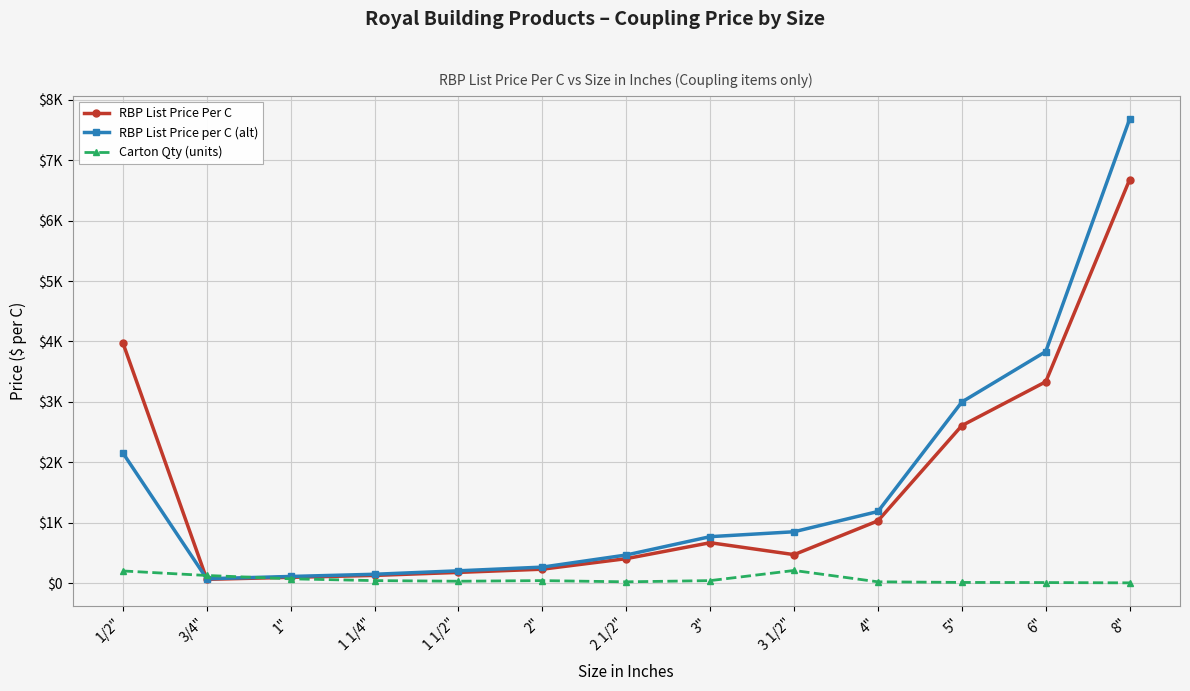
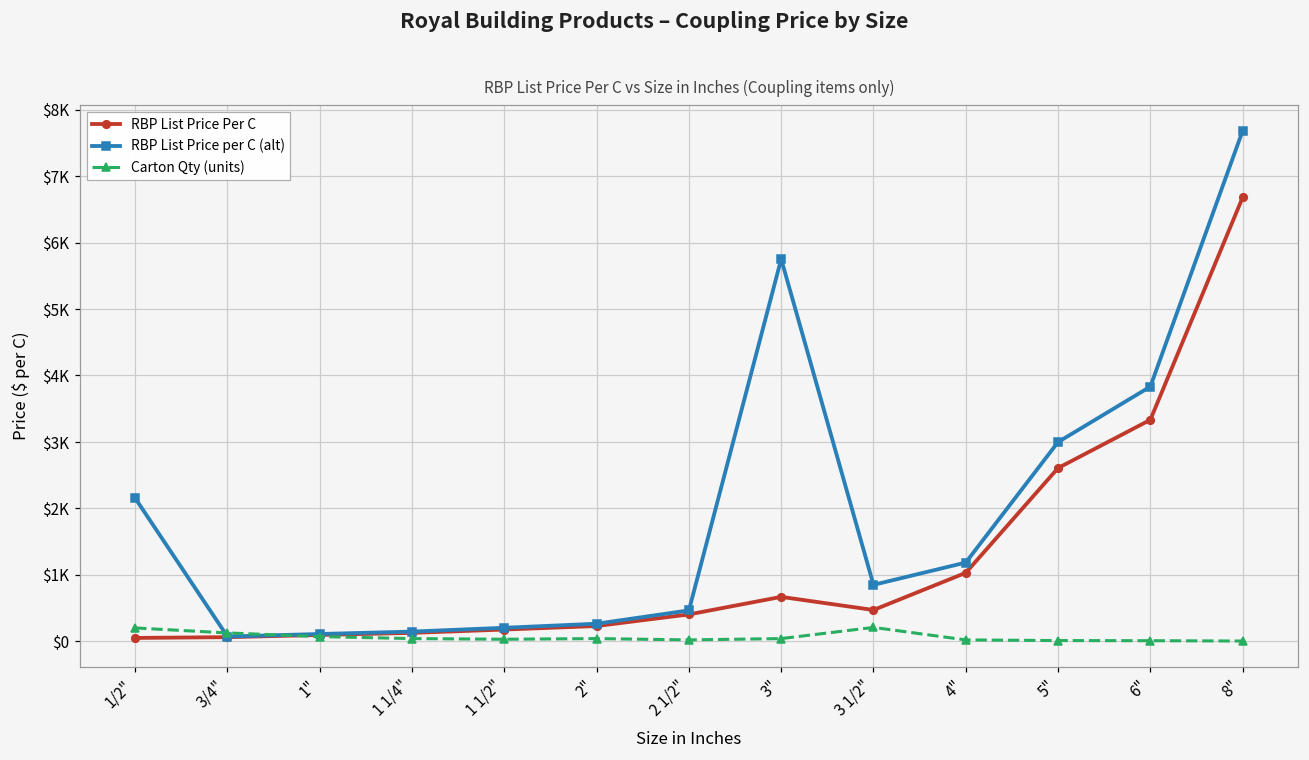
  {
    "RBP List Price Per C": {
-     "1/2\"": "$4000",
+     "1/2\"": "$0",
      "2 1/2\"": "$400",
      "3\"": "$700",
      "3 1/2\"": "$500",
      "4\"": "$1000",
      "5\"": "$2600",
      "6\"": "$3300",
      "8\"": "$6700"
    },
    "RBP List Price per C (alt)": {
      "1/2\"": "$2200",
      "2 1/2\"": "$500",
-     "3\"": "$800",
+     "3\"": "$5800",
      "3 1/2\"": "$800",
      "4\"": "$1200",
      "5\"": "$3000",
      "6\"": "$3800",
      "8\"": "$7700"
    },
    "Carton Qty (units)": {
      "1/2\"": "$200",
      "3/4\"": "$100",
      "1 1/4\"": "$0",
      "1 1/2\"": "$0",
      "2\"": "$0",
      "2 1/2\"": "$0",
      "3\"": "$0",
      "3 1/2\"": "$200",
      "4\"": "$0",
      "5\"": "$0",
      "6\"": "$0",
      "8\"": "$0"
    }
  }
